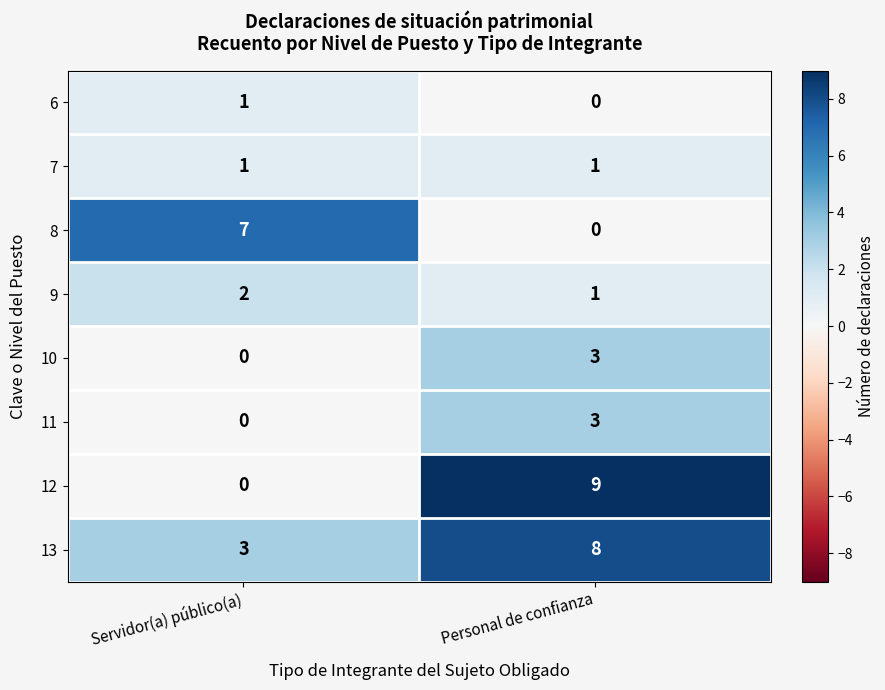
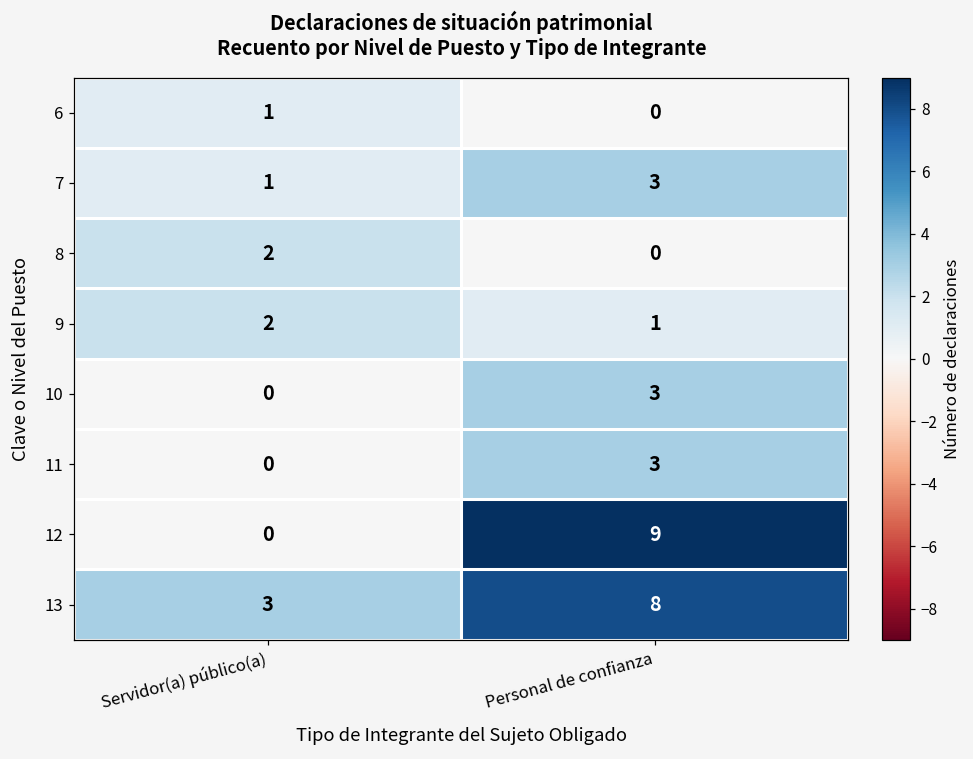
  {
    "6": {
      "Servidor(a) público(a)": 1,
      "Personal de confianza": 0
    },
    "7": {
      "Servidor(a) público(a)": 1,
-     "Personal de confianza": 1
+     "Personal de confianza": 3
    },
    "8": {
-     "Servidor(a) público(a)": 7,
+     "Servidor(a) público(a)": 2,
      "Personal de confianza": 0
    },
    "9": {
      "Servidor(a) público(a)": 2,
      "Personal de confianza": 1
    },
    "10": {
      "Servidor(a) público(a)": 0,
      "Personal de confianza": 3
    },
    "11": {
      "Servidor(a) público(a)": 0,
      "Personal de confianza": 3
    },
    "12": {
      "Servidor(a) público(a)": 0,
      "Personal de confianza": 9
    },
    "13": {
      "Servidor(a) público(a)": 3,
      "Personal de confianza": 8
    }
  }
